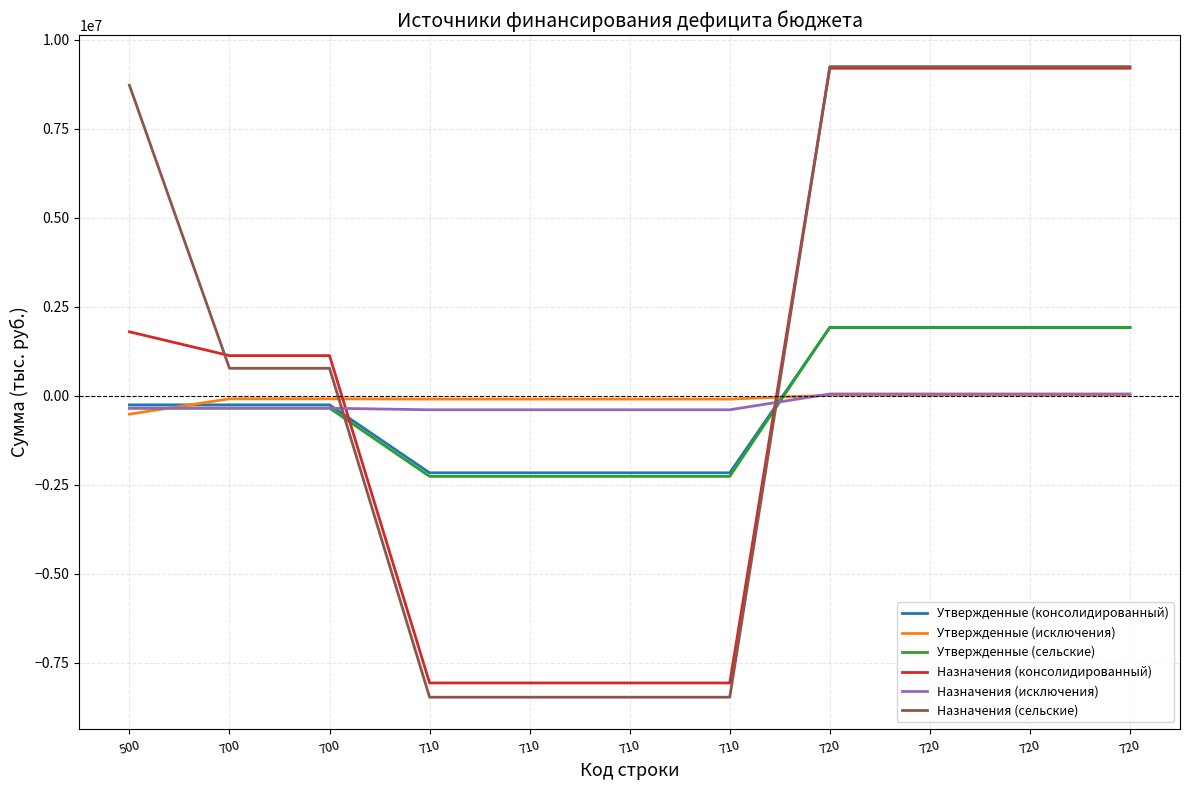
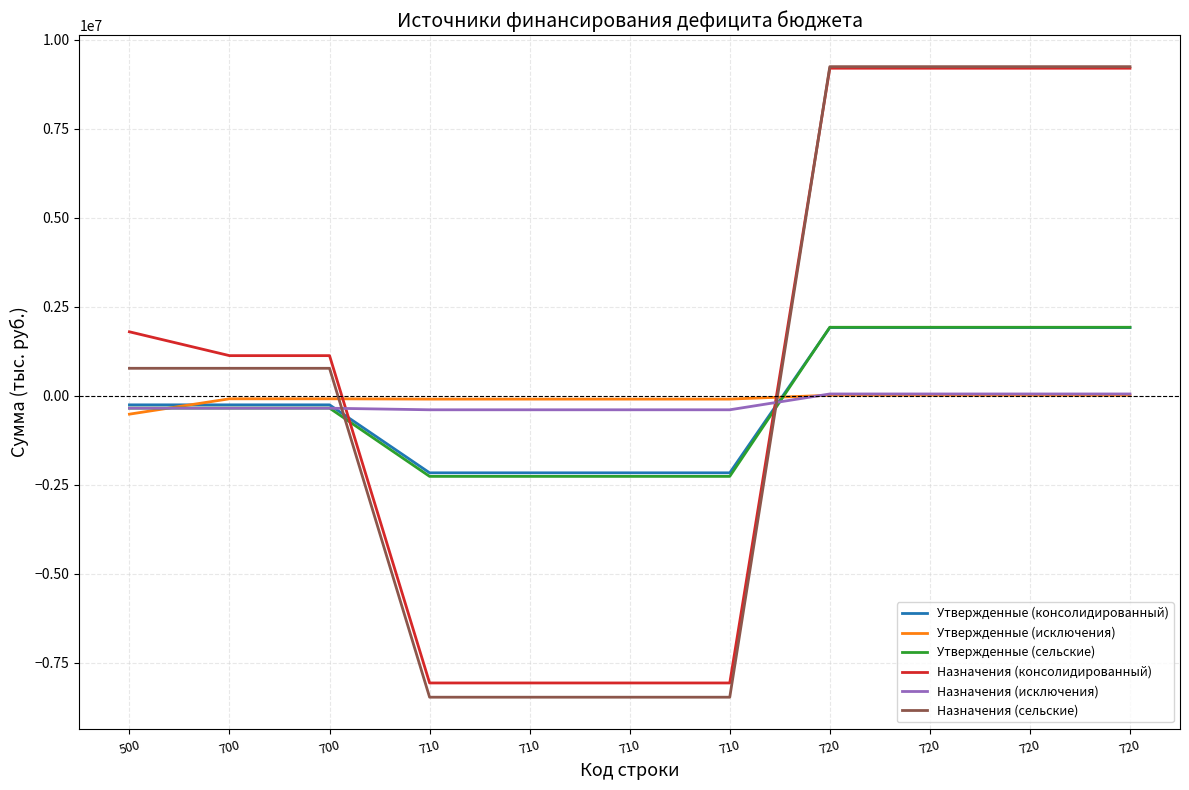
  {
    "Утвержденные (консолидированный)": {
      "500": -300000
    },
    "Утвержденные (исключения)": {
      "500": -500000
    },
    "Назначения (консолидированный)": {
      "500": 1800000
    },
    "Назначения (сельские)": {
-     "500": 8700000
+     "500": 800000
    }
  }
